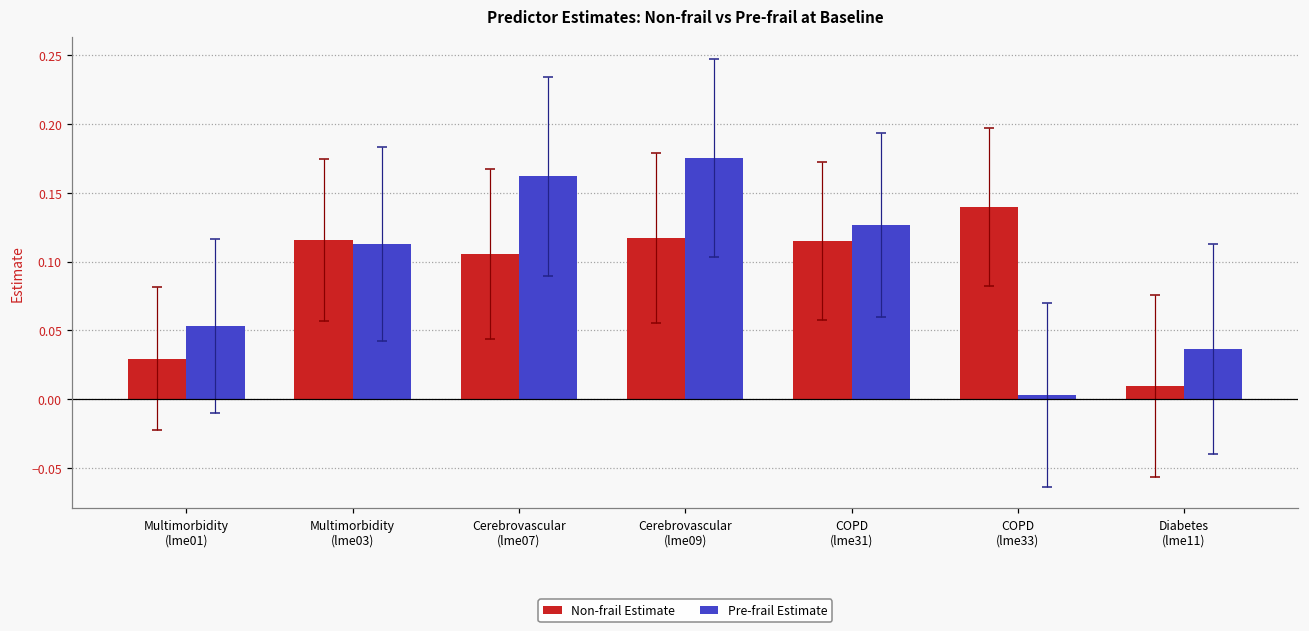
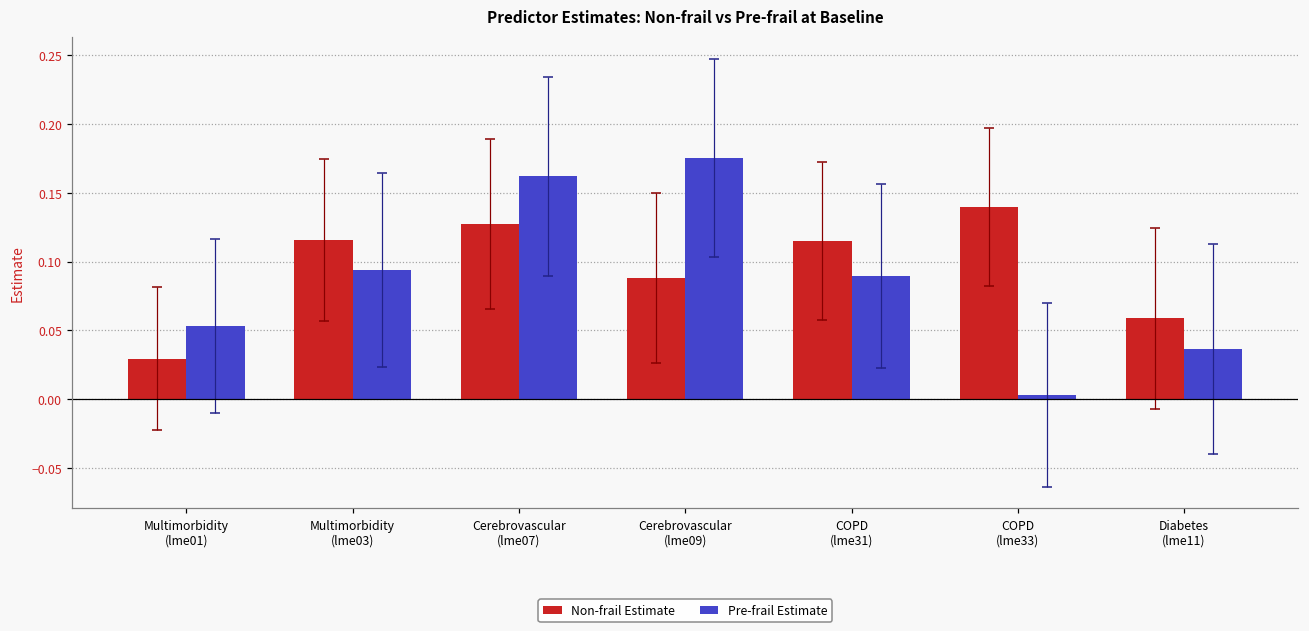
  {
    "Non-frail Estimate": {
      "Multimorbidity (lme01)": 0.029,
      "Multimorbidity (lme03)": 0.116,
-     "Cerebrovascular (lme07)": 0.106,
-     "Cerebrovascular (lme09)": 0.117,
+     "Cerebrovascular (lme07)": 0.127,
+     "Cerebrovascular (lme09)": 0.088,
      "COPD (lme31)": 0.115,
      "COPD (lme33)": 0.140,
-     "Diabetes (lme11)": 0.009
+     "Diabetes (lme11)": 0.059
    },
    "Pre-frail Estimate": {
      "Multimorbidity (lme01)": 0.053,
-     "Multimorbidity (lme03)": 0.113,
+     "Multimorbidity (lme03)": 0.094,
      "Cerebrovascular (lme07)": 0.162,
      "Cerebrovascular (lme09)": 0.175,
-     "COPD (lme31)": 0.127,
+     "COPD (lme31)": 0.090,
      "COPD (lme33)": 0.003,
      "Diabetes (lme11)": 0.036
    }
  }
